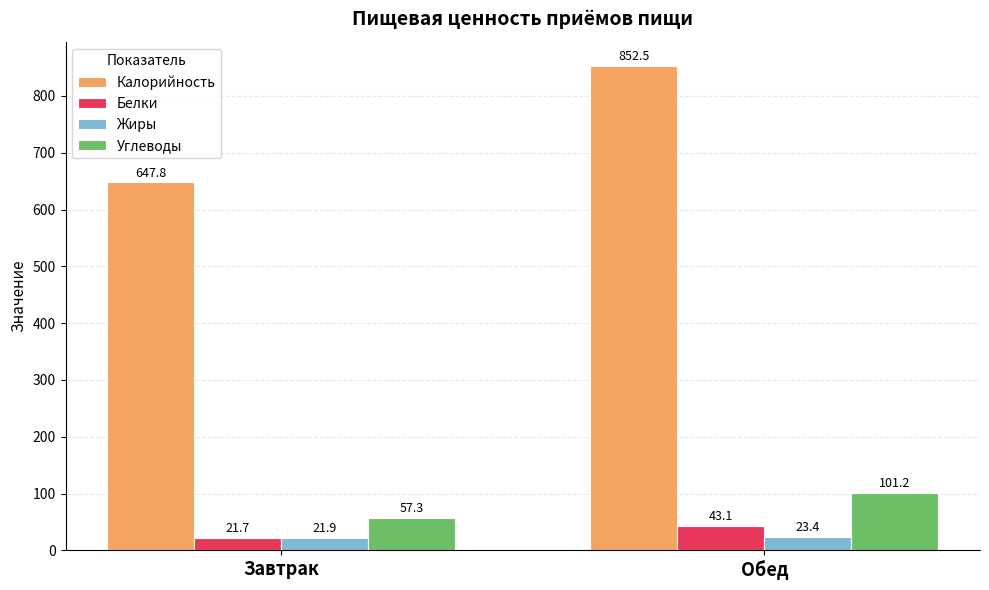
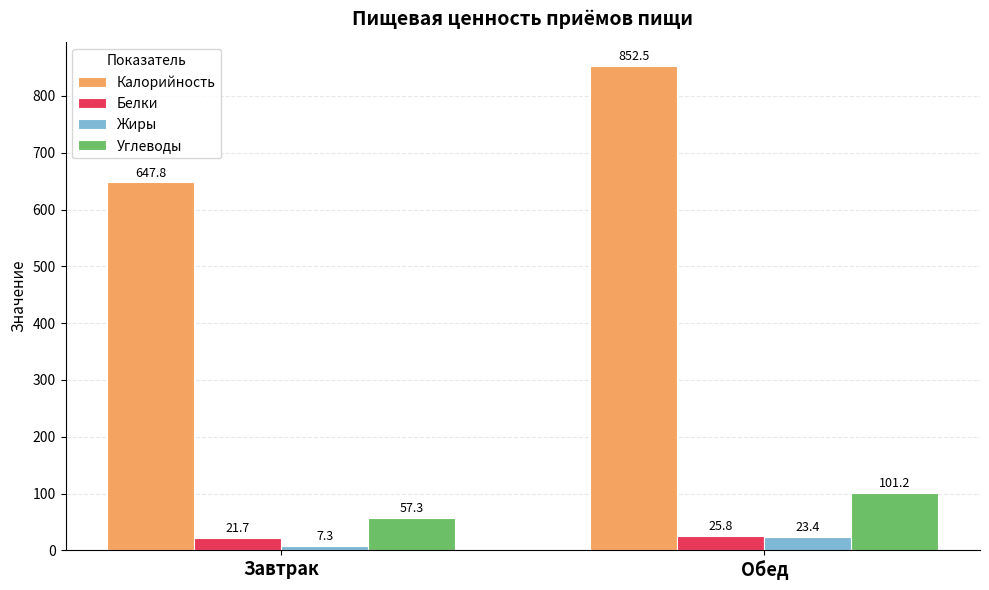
  {
    "Калорийность": {
      "Завтрак": 647.8,
      "Обед": 852.5
    },
    "Белки": {
      "Завтрак": 21.7,
-     "Обед": 43.1
+     "Обед": 25.8
    },
    "Жиры": {
-     "Завтрак": 21.9,
+     "Завтрак": 7.3,
      "Обед": 23.4
    },
    "Углеводы": {
      "Завтрак": 57.3,
      "Обед": 101.2
    }
  }
